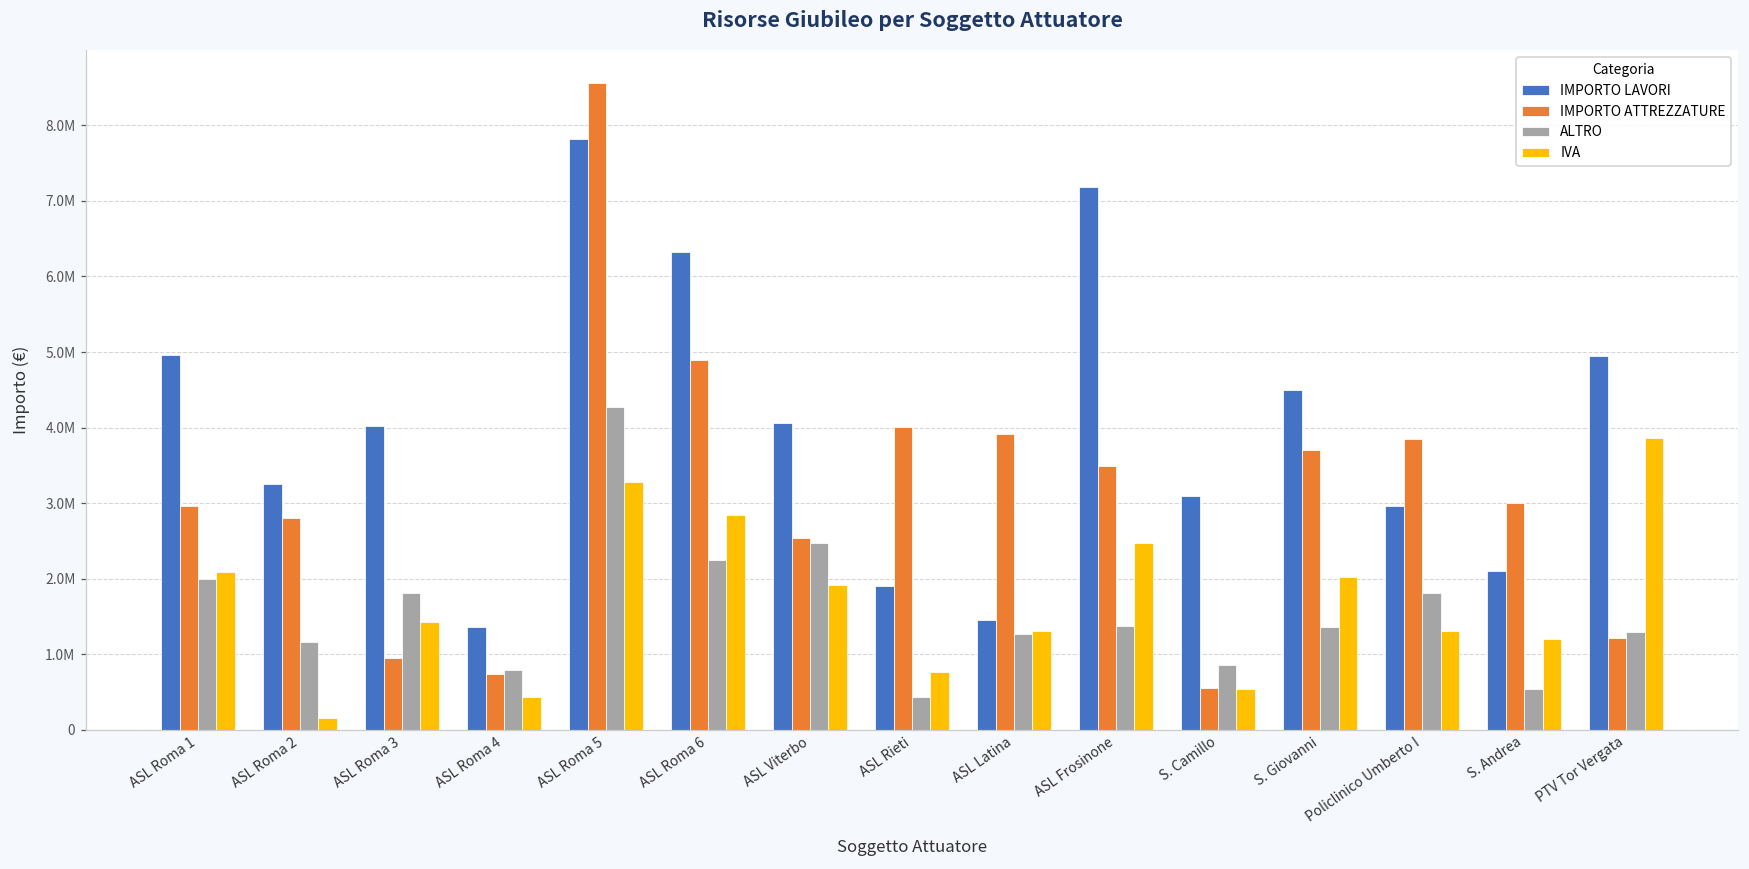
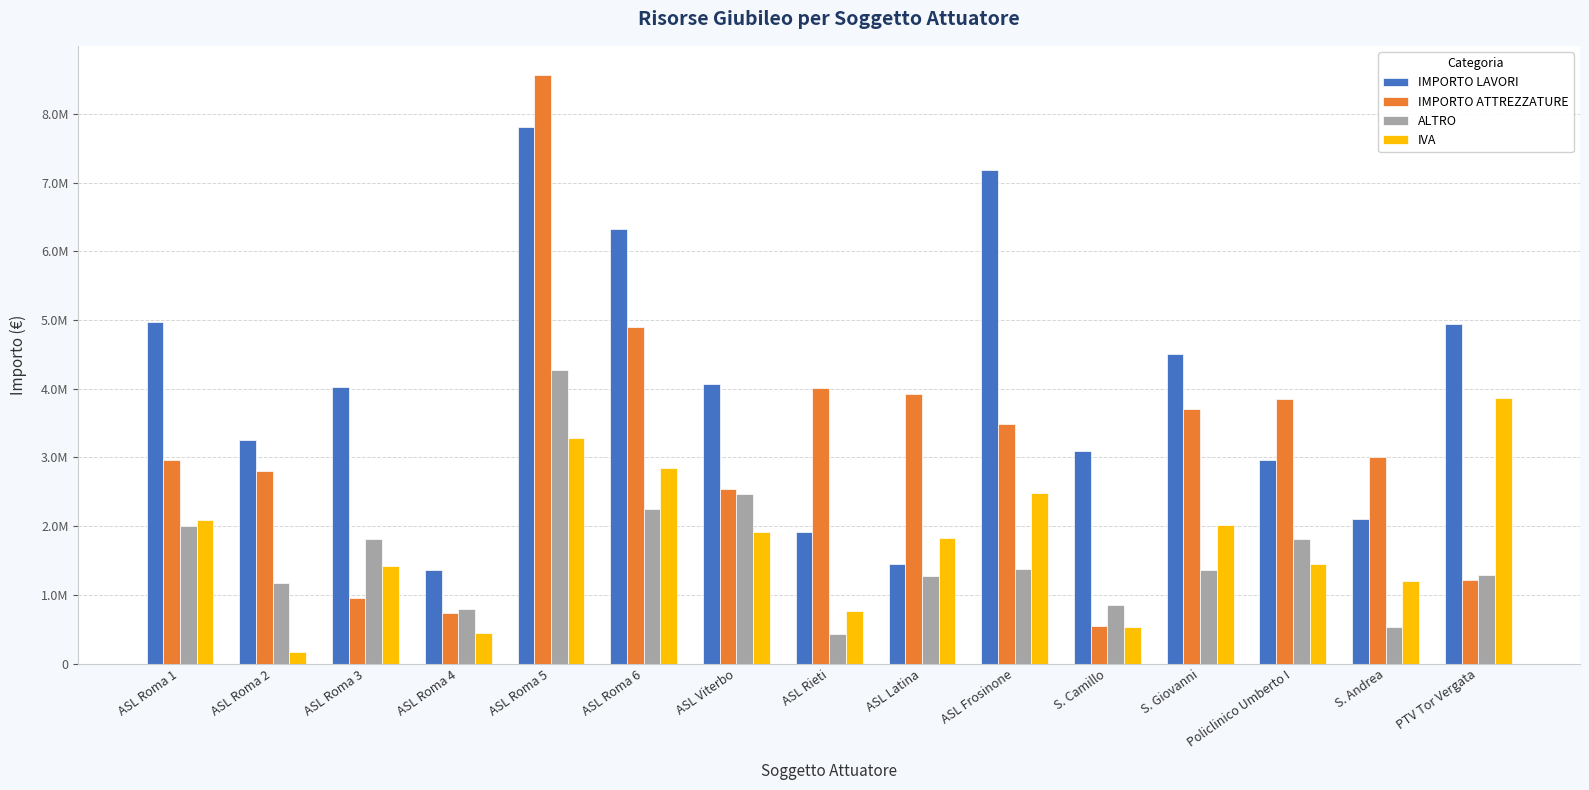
  {
    "IMPORTO LAVORI": {
      "ASL Roma 1": 5000000,
      "ASL Roma 2": 3300000,
      "ASL Roma 3": 4000000,
      "ASL Roma 4": 1400000,
      "ASL Roma 5": 7800000,
      "ASL Roma 6": 6300000,
      "ASL Viterbo": 4100000,
      "ASL Rieti": 1900000,
      "ASL Latina": 1500000,
      "ASL Frosinone": 7200000,
      "S. Camillo": 3100000,
      "S. Giovanni": 4500000,
      "Policlinico Umberto I": 3000000,
      "S. Andrea": 2100000,
      "PTV Tor Vergata": 4900000
    },
    "IMPORTO ATTREZZATURE": {
      "ASL Roma 1": 3000000,
      "ASL Roma 2": 2800000,
      "ASL Roma 3": 1000000,
      "ASL Roma 4": 700000,
      "ASL Roma 5": 8600000,
      "ASL Roma 6": 4900000,
      "ASL Viterbo": 2500000,
      "ASL Rieti": 4000000,
      "ASL Latina": 3900000,
      "ASL Frosinone": 3500000,
      "S. Camillo": 600000,
      "S. Giovanni": 3700000,
      "Policlinico Umberto I": 3800000,
      "S. Andrea": 3000000,
      "PTV Tor Vergata": 1200000
    },
    "ALTRO": {
      "ASL Roma 1": 2000000,
      "ASL Roma 2": 1200000,
      "ASL Roma 3": 1800000,
      "ASL Roma 4": 800000,
      "ASL Roma 5": 4300000,
      "ASL Roma 6": 2300000,
      "ASL Viterbo": 2500000,
      "ASL Rieti": 400000,
      "ASL Latina": 1300000,
      "ASL Frosinone": 1400000,
      "S. Camillo": 900000,
      "S. Giovanni": 1400000,
      "Policlinico Umberto I": 1800000,
      "S. Andrea": 500000,
      "PTV Tor Vergata": 1300000
    },
    "IVA": {
      "ASL Roma 1": 2100000,
      "ASL Roma 2": 200000,
      "ASL Roma 3": 1400000,
      "ASL Roma 4": 400000,
      "ASL Roma 5": 3300000,
      "ASL Roma 6": 2800000,
      "ASL Viterbo": 1900000,
      "ASL Rieti": 800000,
-     "ASL Latina": 1300000,
+     "ASL Latina": 1800000,
      "ASL Frosinone": 2500000,
      "S. Camillo": 500000,
      "S. Giovanni": 2000000,
-     "Policlinico Umberto I": 1300000,
+     "Policlinico Umberto I": 1400000,
      "S. Andrea": 1200000,
      "PTV Tor Vergata": 3900000
    }
  }
